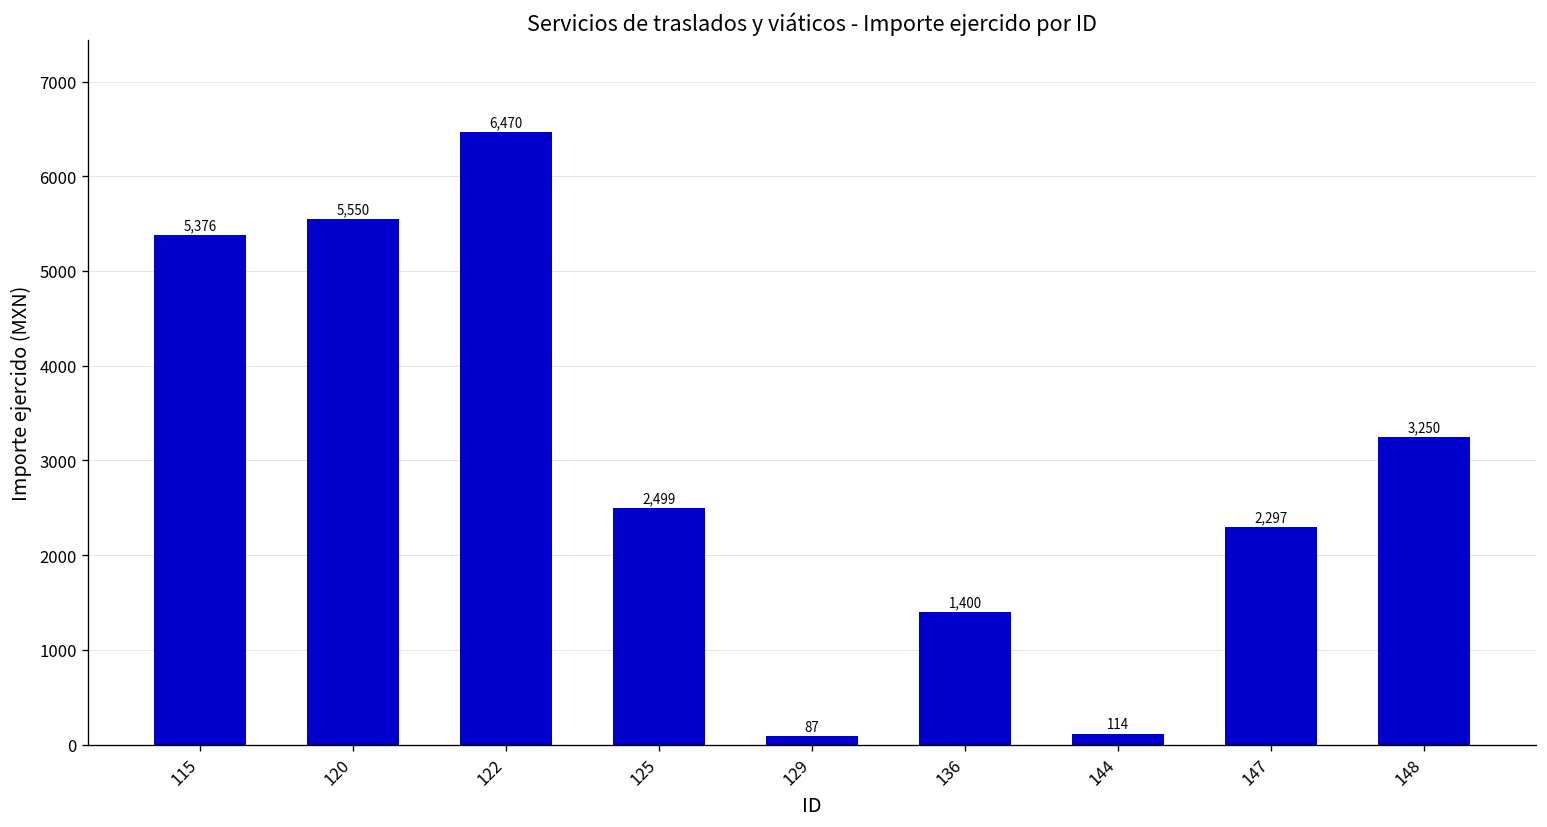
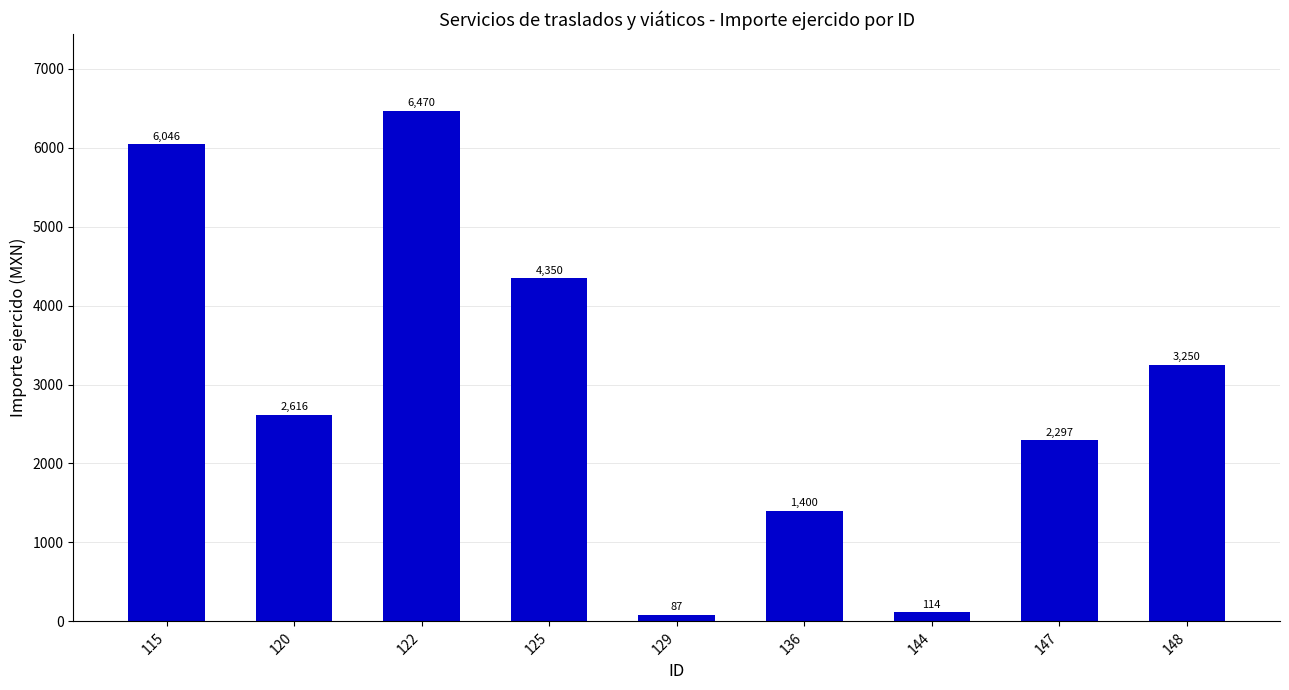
  {
-   "115": "5,376",
-   "120": "5,550",
+   "115": "6,046",
+   "120": "2,616",
    "122": "6,470",
-   "125": "2,499",
+   "125": "4,350",
    "129": "87",
    "136": "1,400",
    "144": "114",
    "147": "2,297",
    "148": "3,250"
  }
